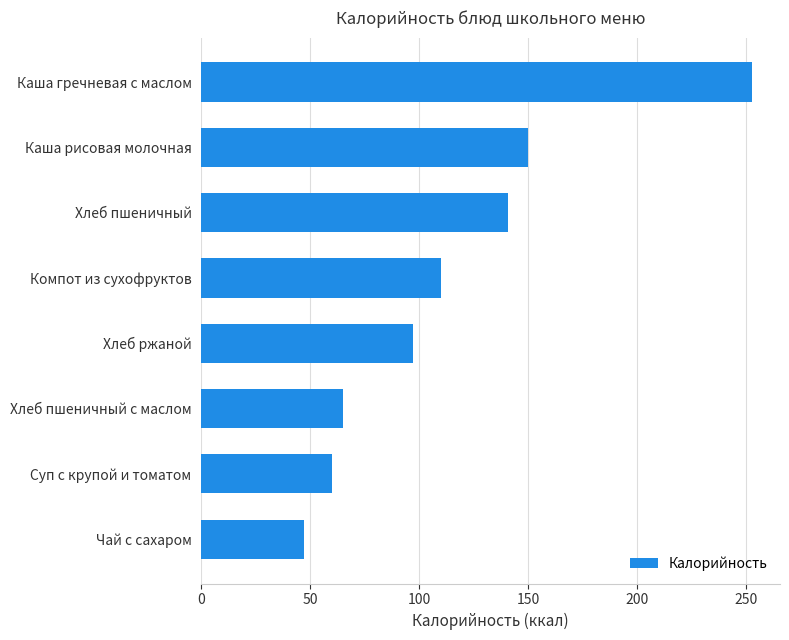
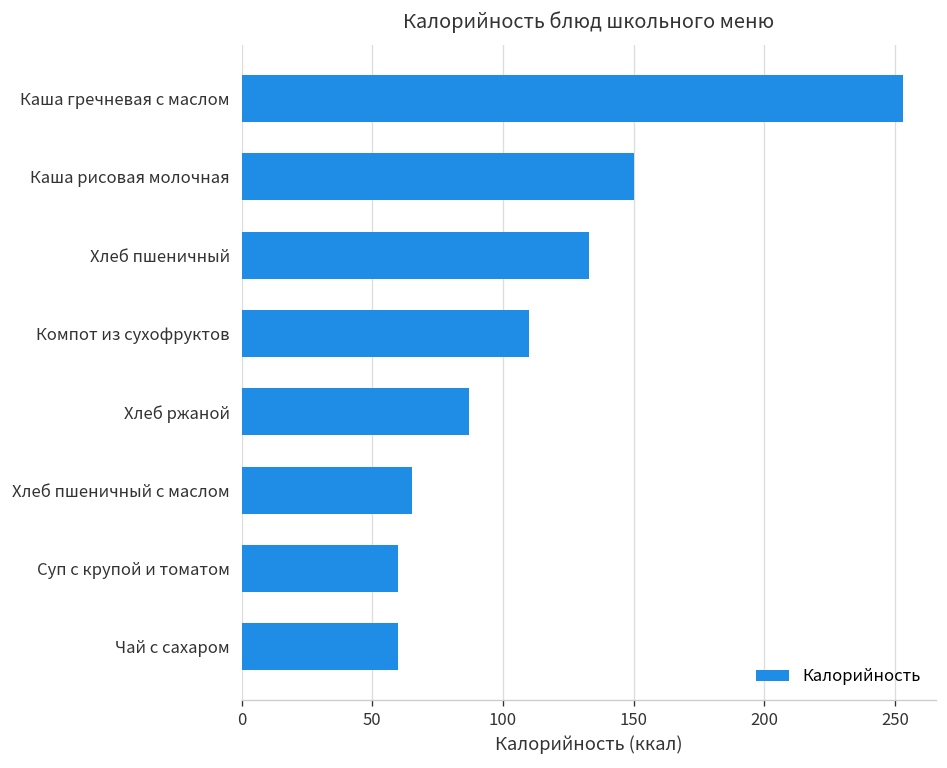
  {
    "Каша гречневая с маслом": 253,
    "Каша рисовая молочная": 150,
-   "Хлеб пшеничный": 141,
+   "Хлеб пшеничный": 133,
    "Компот из сухофруктов": 110,
-   "Хлеб ржаной": 97,
+   "Хлеб ржаной": 87,
    "Хлеб пшеничный с маслом": 65,
    "Суп с крупой и томатом": 60,
-   "Чай с сахаром": 47
+   "Чай с сахаром": 60
  }
